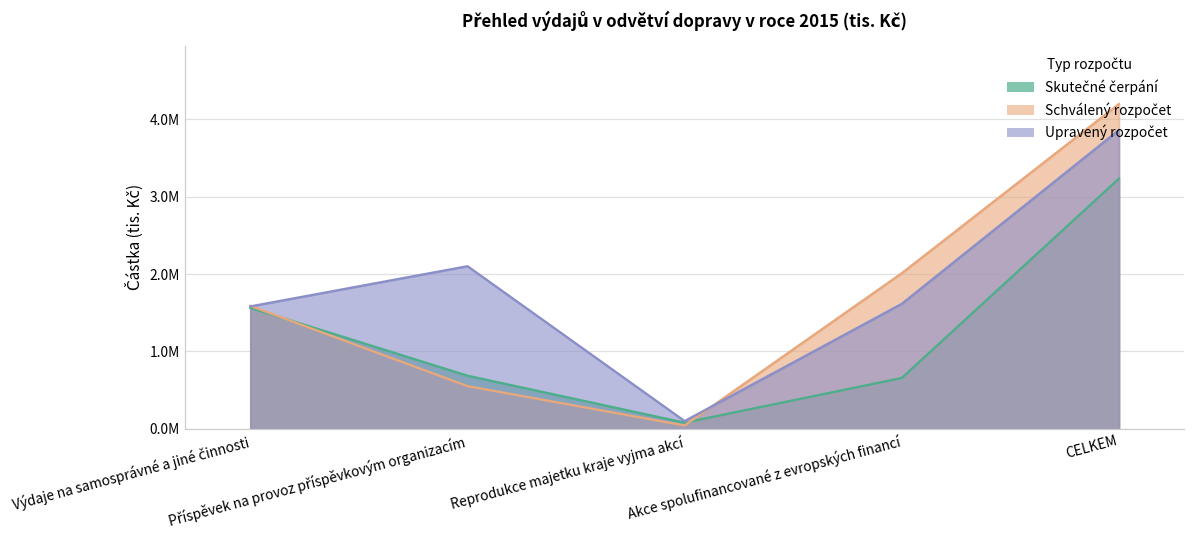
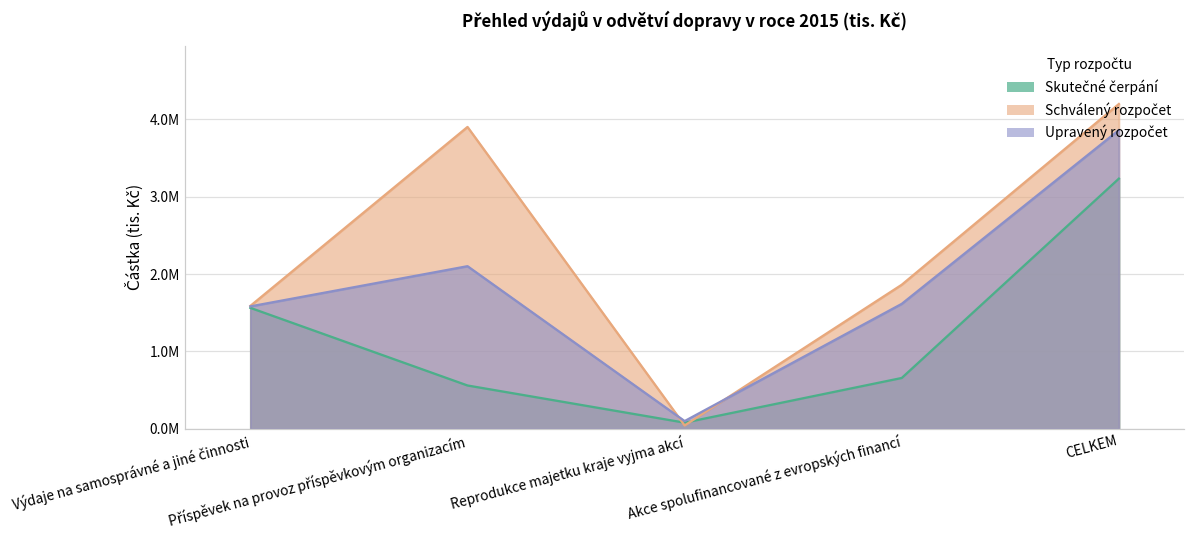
  {
    "Skutečné čerpání": {
-     "Příspěvek na provoz příspěvkovým organizacím": 700000,
+     "Příspěvek na provoz příspěvkovým organizacím": 600000,
      "Akce spolufinancované z evropských financí": 700000,
      "CELKEM": 3200000
    },
    "Schválený rozpočet": {
-     "Příspěvek na provoz příspěvkovým organizacím": 600000,
-     "Akce spolufinancované z evropských financí": 2000000,
+     "Příspěvek na provoz příspěvkovým organizacím": 3900000,
+     "Akce spolufinancované z evropských financí": 1900000,
      "CELKEM": 4200000
    },
    "Upravený rozpočet": {
      "Příspěvek na provoz příspěvkovým organizacím": 2100000,
      "Akce spolufinancované z evropských financí": 1600000,
      "CELKEM": 3900000
    }
  }
